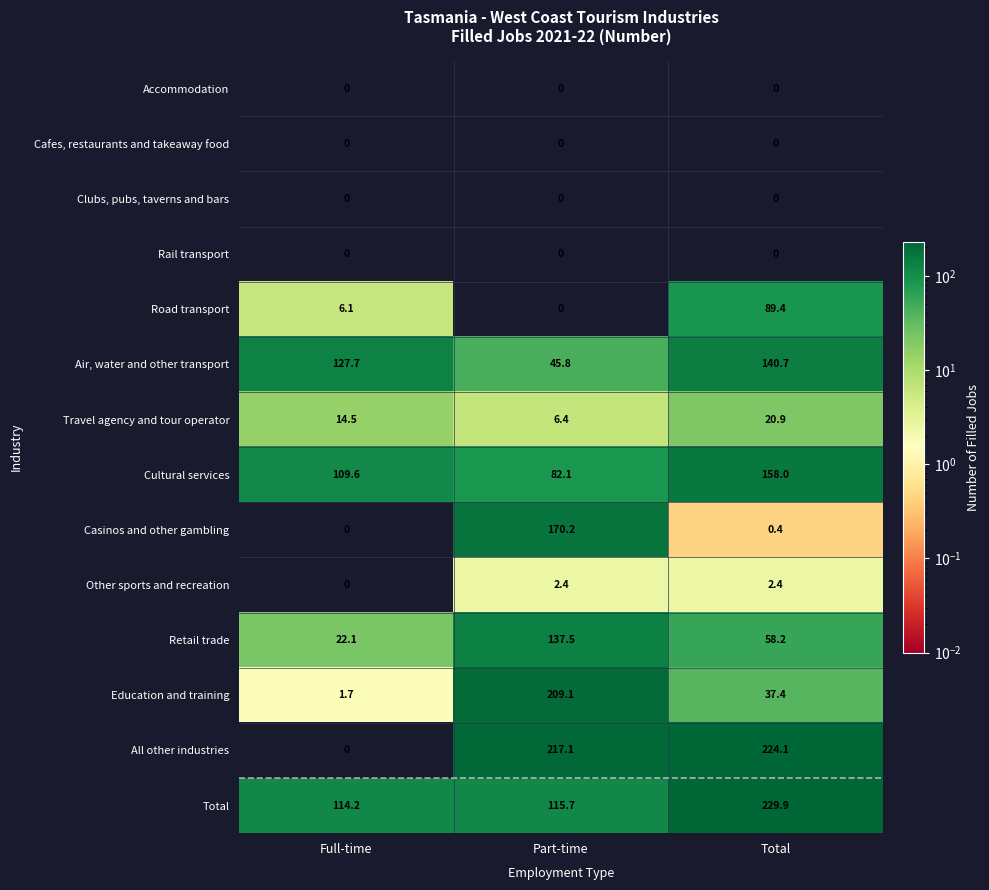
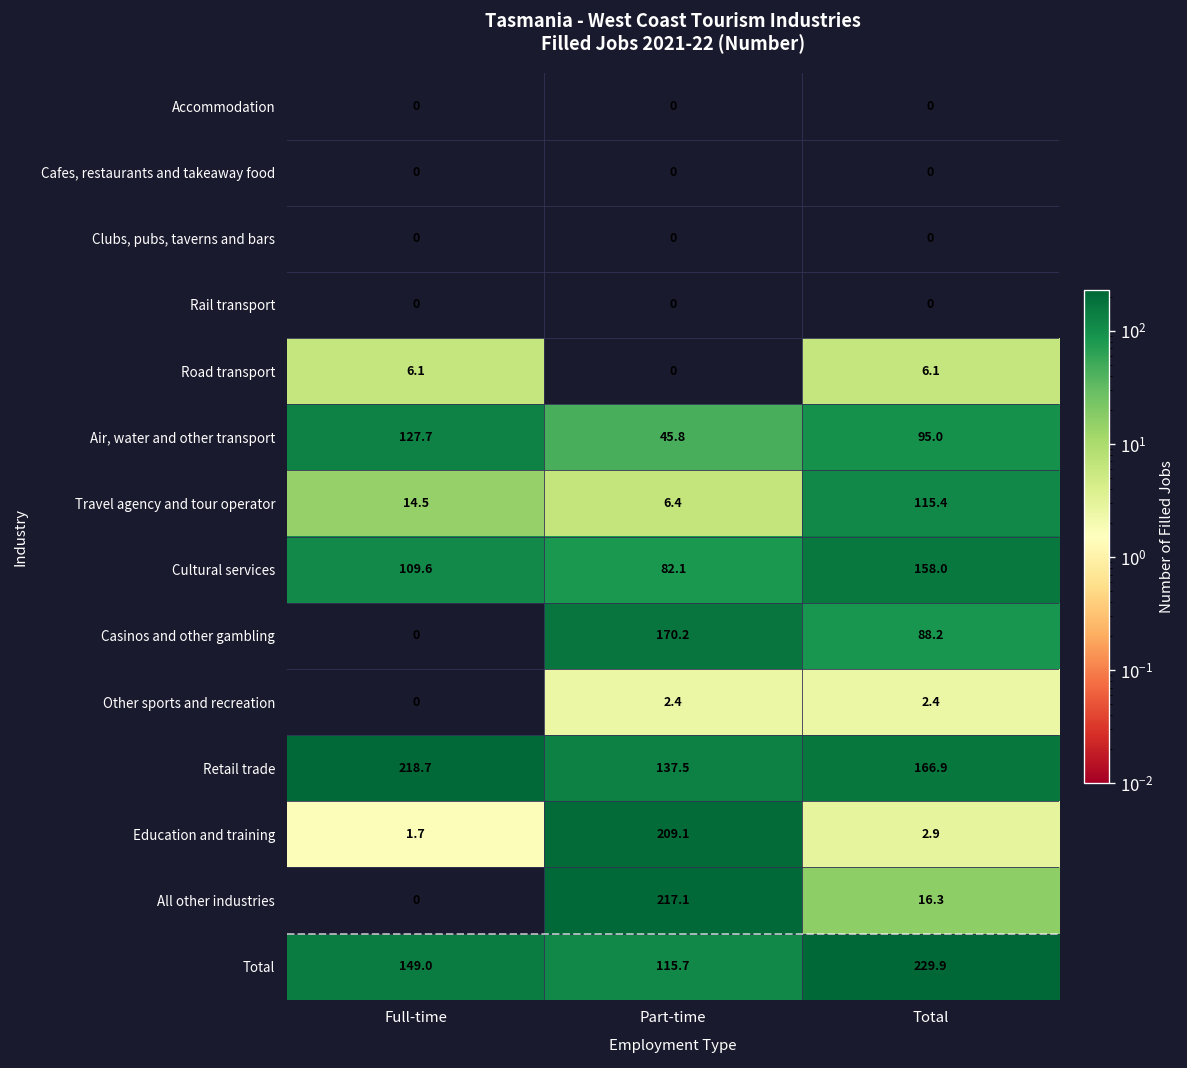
  {
    "Road transport": {
      "Full-time": 6.1,
-     "Total": 89.4
+     "Total": 6.1
    },
    "Air, water and other transport": {
      "Full-time": 127.7,
      "Part-time": 45.8,
-     "Total": 140.7
+     "Total": 95.0
    },
    "Travel agency and tour operator": {
      "Full-time": 14.5,
      "Part-time": 6.4,
-     "Total": 20.9
+     "Total": 115.4
    },
    "Cultural services": {
      "Full-time": 109.6,
      "Part-time": 82.1,
      "Total": 158.0
    },
    "Casinos and other gambling": {
      "Part-time": 170.2,
-     "Total": 0.4
+     "Total": 88.2
    },
    "Other sports and recreation": {
      "Part-time": 2.4,
      "Total": 2.4
    },
    "Retail trade": {
-     "Full-time": 22.1,
+     "Full-time": 218.7,
      "Part-time": 137.5,
-     "Total": 58.2
+     "Total": 166.9
    },
    "Education and training": {
      "Full-time": 1.7,
      "Part-time": 209.1,
-     "Total": 37.4
+     "Total": 2.9
    },
    "All other industries": {
      "Part-time": 217.1,
-     "Total": 224.1
+     "Total": 16.3
    },
    "Total": {
-     "Full-time": 114.2,
+     "Full-time": 149.0,
      "Part-time": 115.7,
      "Total": 229.9
    }
  }
